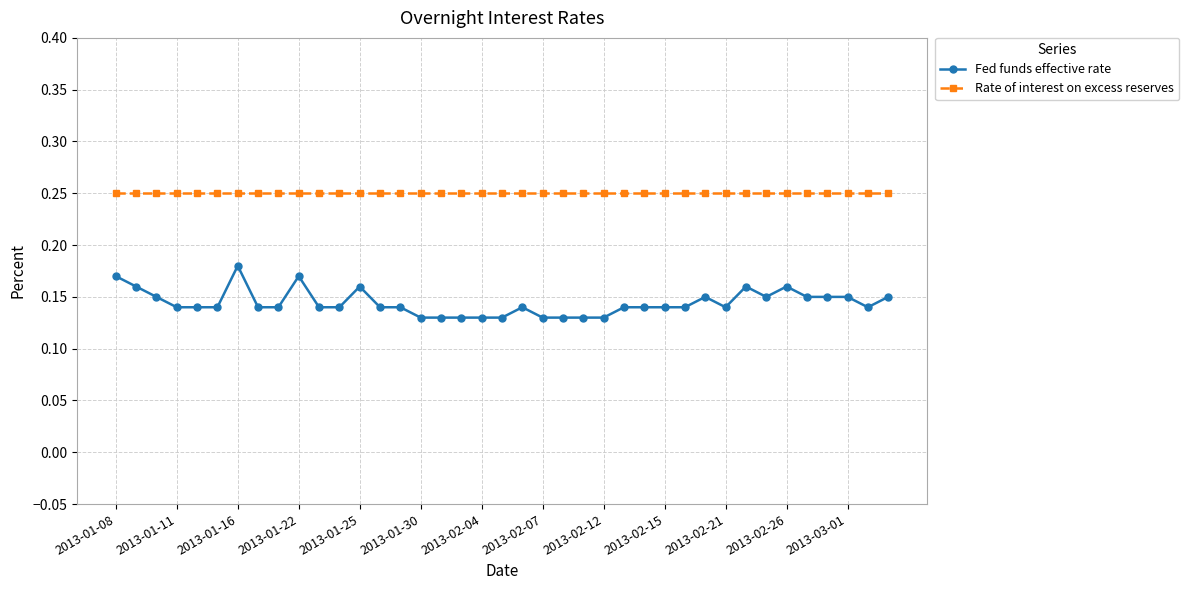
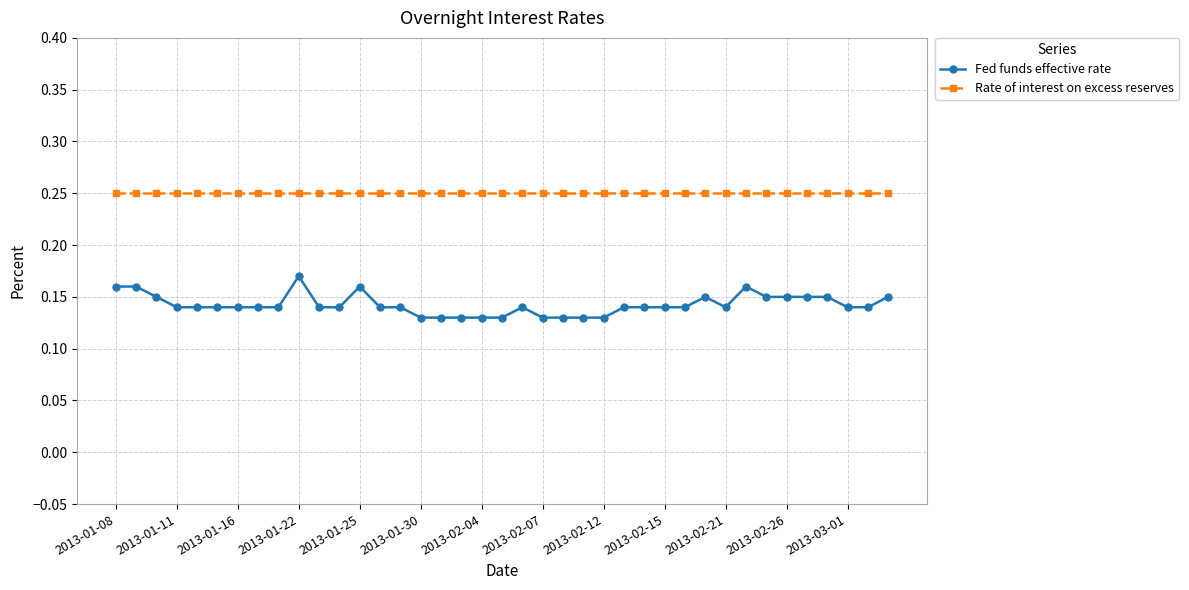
  {
    "Fed funds effective rate": {
-     "2013-01-08": 0.17,
+     "2013-01-08": 0.16,
      "2013-01-11": 0.14,
-     "2013-01-16": 0.18,
+     "2013-01-16": 0.14,
      "2013-01-22": 0.17,
      "2013-01-25": 0.16,
      "2013-01-30": 0.13,
      "2013-02-04": 0.13,
      "2013-02-07": 0.13,
      "2013-02-12": 0.13,
      "2013-02-15": 0.14,
      "2013-02-21": 0.14,
-     "2013-02-26": 0.16,
-     "2013-03-01": 0.15
+     "2013-02-26": 0.15,
+     "2013-03-01": 0.14
    },
    "Rate of interest on excess reserves": {
      "2013-01-08": 0.25,
      "2013-01-11": 0.25,
      "2013-01-16": 0.25,
      "2013-01-22": 0.25,
      "2013-01-25": 0.25,
      "2013-01-30": 0.25,
      "2013-02-04": 0.25,
      "2013-02-07": 0.25,
      "2013-02-12": 0.25,
      "2013-02-15": 0.25,
      "2013-02-21": 0.25,
      "2013-02-26": 0.25,
      "2013-03-01": 0.25
    }
  }
